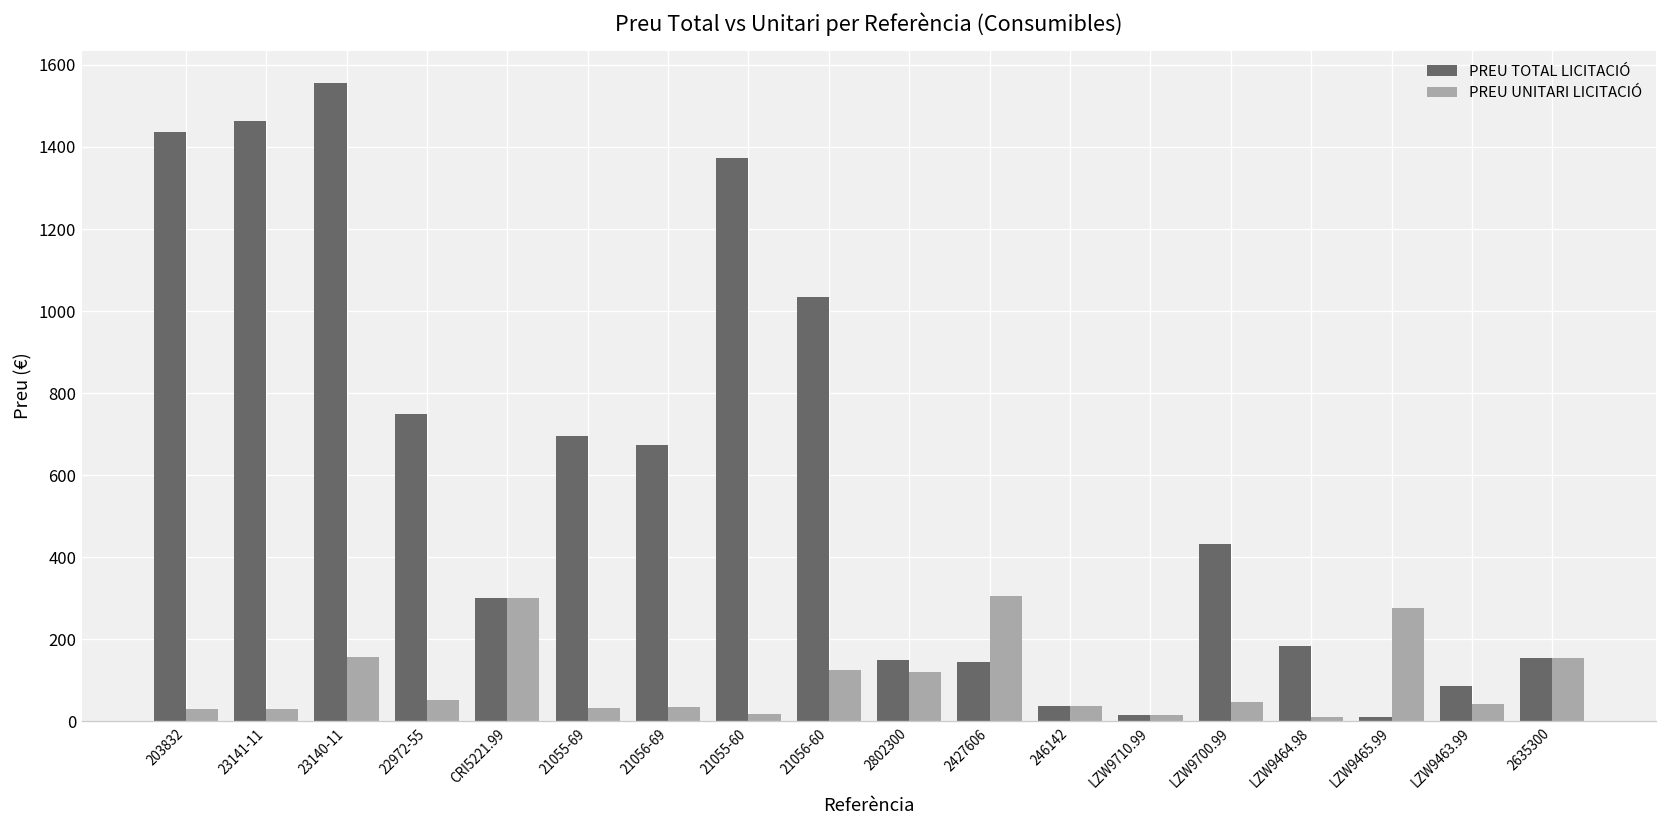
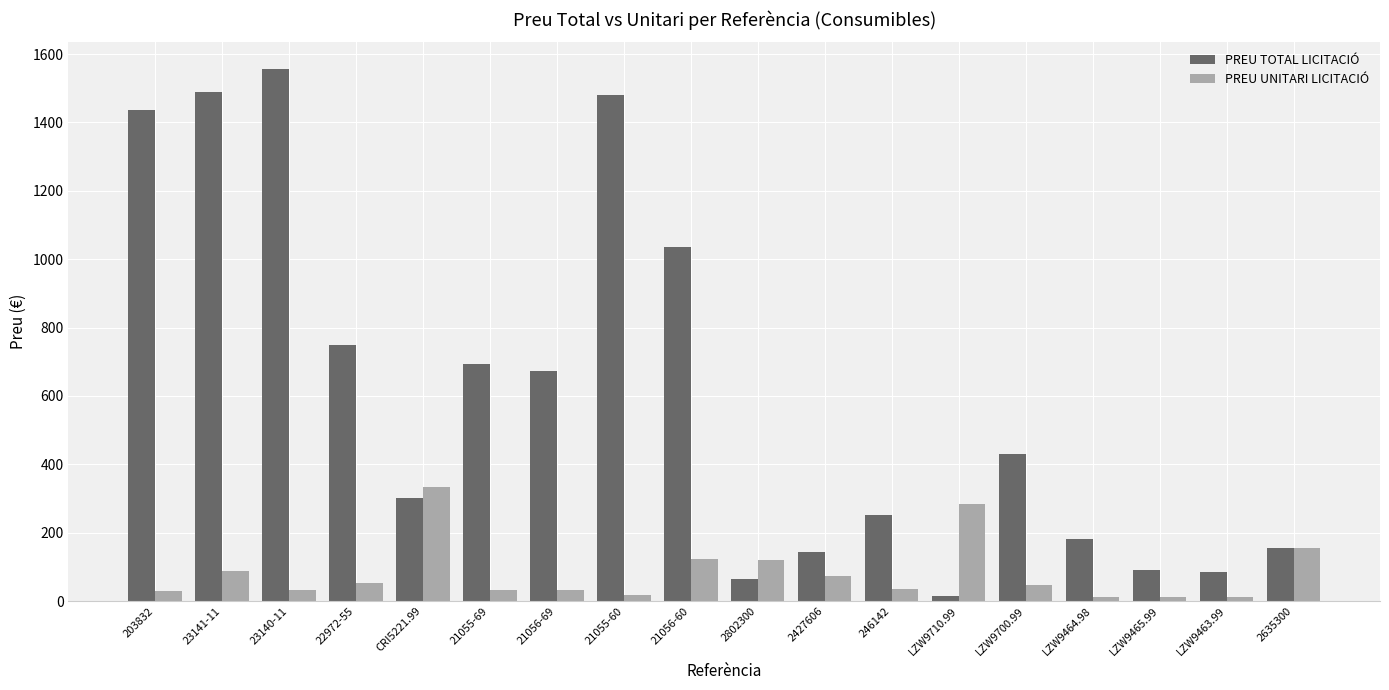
  {
    "PREU TOTAL LICITACIÓ": {
      "203832": 1440,
-     "23141-11": 1460,
+     "23141-11": 1490,
      "23140-11": 1560,
      "22972-55": 750,
      "CRI5221.99": 300,
      "21055-69": 690,
      "21056-69": 670,
-     "21055-60": 1370,
+     "21055-60": 1480,
      "21056-60": 1040,
-     "2802300": 150,
+     "2802300": 60,
      "2427606": 140,
-     "246142": 40,
+     "246142": 250,
      "LZW9710.99": 10,
      "LZW9700.99": 430,
      "LZW9464.98": 180,
-     "LZW9465.99": 10,
+     "LZW9465.99": 90,
      "LZW9463.99": 80,
      "2635300": 160
    },
    "PREU UNITARI LICITACIÓ": {
      "203832": 30,
-     "23141-11": 30,
-     "23140-11": 160,
+     "23141-11": 90,
+     "23140-11": 30,
      "22972-55": 50,
-     "CRI5221.99": 300,
+     "CRI5221.99": 330,
      "21055-69": 30,
      "21056-69": 30,
      "21055-60": 20,
      "21056-60": 120,
      "2802300": 120,
-     "2427606": 300,
+     "2427606": 70,
      "246142": 40,
-     "LZW9710.99": 10,
+     "LZW9710.99": 280,
      "LZW9700.99": 50,
      "LZW9464.98": 10,
-     "LZW9465.99": 280,
-     "LZW9463.99": 40,
+     "LZW9465.99": 10,
+     "LZW9463.99": 10,
      "2635300": 160
    }
  }
